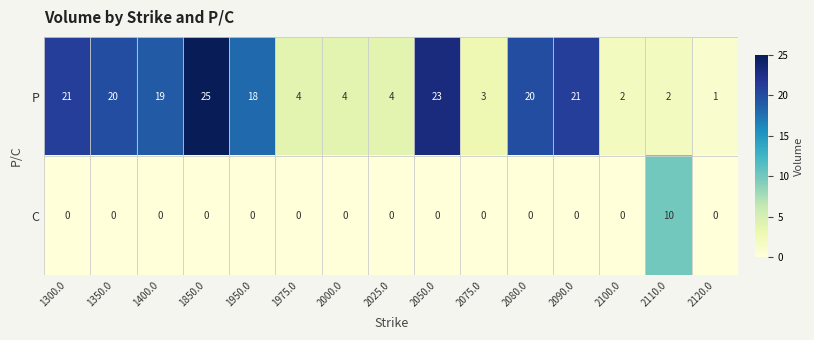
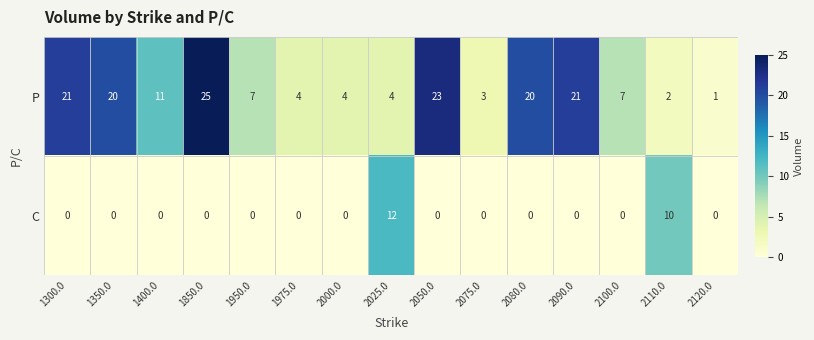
  {
    "P": {
      "1300.0": 21,
      "1350.0": 20,
-     "1400.0": 19,
+     "1400.0": 11,
      "1850.0": 25,
-     "1950.0": 18,
+     "1950.0": 7,
      "1975.0": 4,
      "2000.0": 4,
      "2025.0": 4,
      "2050.0": 23,
      "2075.0": 3,
      "2080.0": 20,
      "2090.0": 21,
-     "2100.0": 2,
+     "2100.0": 7,
      "2110.0": 2,
      "2120.0": 1
    },
    "C": {
      "1300.0": 0,
      "1350.0": 0,
      "1400.0": 0,
      "1850.0": 0,
      "1950.0": 0,
      "1975.0": 0,
      "2000.0": 0,
-     "2025.0": 0,
+     "2025.0": 12,
      "2050.0": 0,
      "2075.0": 0,
      "2080.0": 0,
      "2090.0": 0,
      "2100.0": 0,
      "2110.0": 10,
      "2120.0": 0
    }
  }
